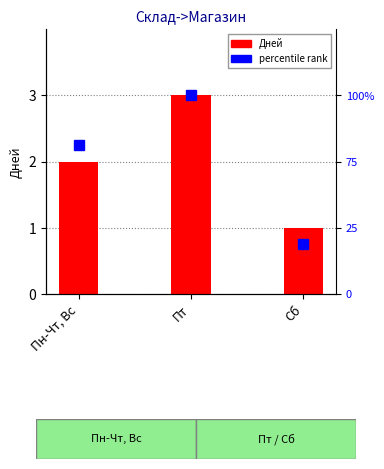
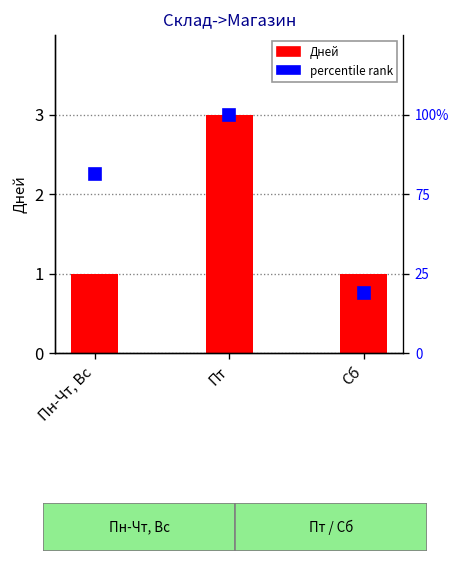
  {
    "Дней": {
-     "Пн-Чт, Вс": 2,
+     "Пн-Чт, Вс": 1,
      "Пт": 3,
      "Сб": 1
    }
  }
